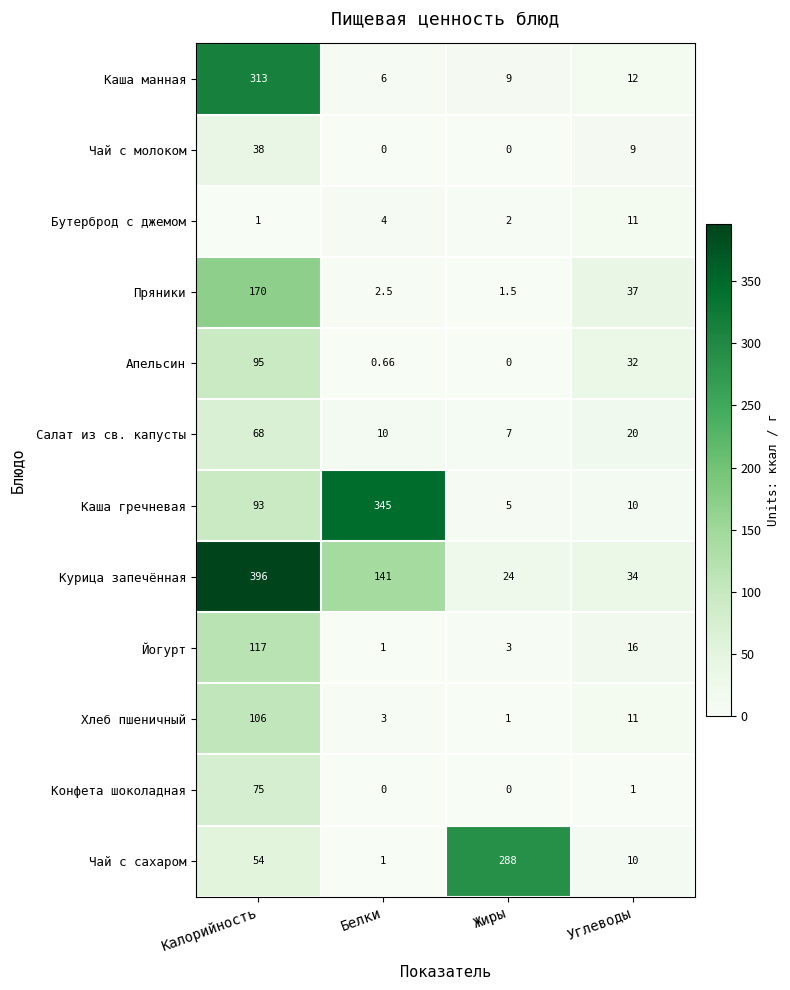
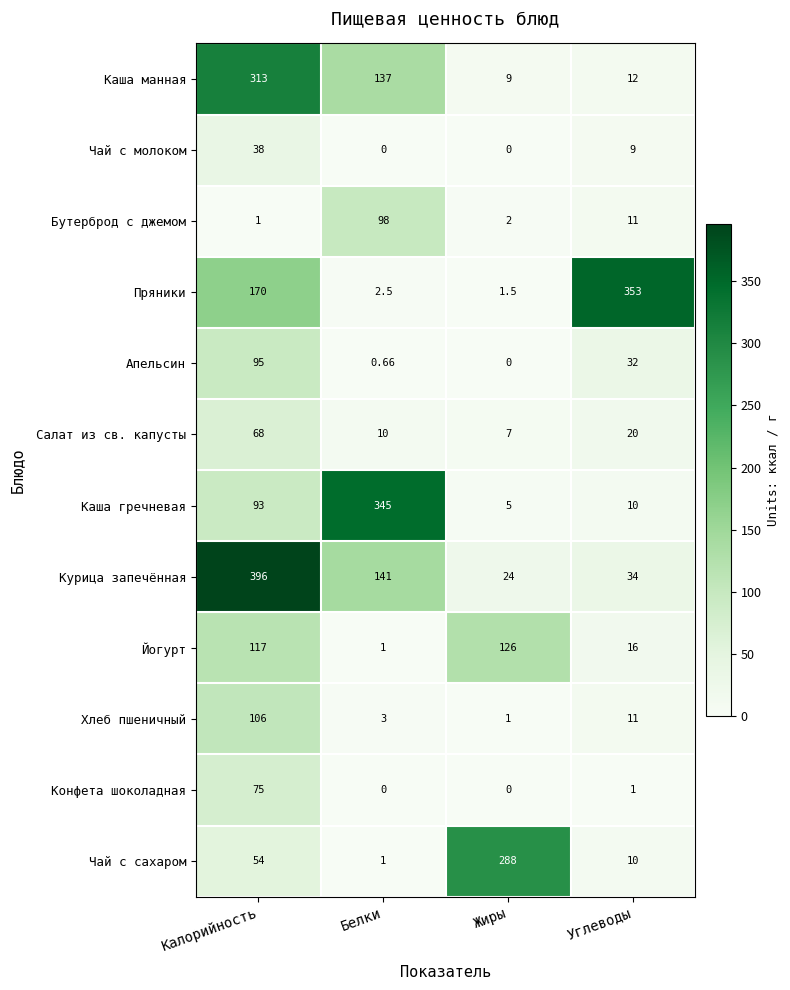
  {
    "Каша манная": {
      "Калорийность": 313,
-     "Белки": 6,
+     "Белки": 137,
      "Жиры": 9,
      "Углеводы": 12
    },
    "Чай с молоком": {
      "Калорийность": 38,
      "Белки": 0,
      "Жиры": 0,
      "Углеводы": 9
    },
    "Бутерброд с джемом": {
      "Калорийность": 1,
-     "Белки": 4,
+     "Белки": 98,
      "Жиры": 2,
      "Углеводы": 11
    },
    "Пряники": {
      "Калорийность": 170,
      "Белки": 2.5,
      "Жиры": 1.5,
-     "Углеводы": 37
+     "Углеводы": 353
    },
    "Апельсин": {
      "Калорийность": 95,
      "Белки": 0.66,
      "Жиры": 0,
      "Углеводы": 32
    },
    "Салат из св. капусты": {
      "Калорийность": 68,
      "Белки": 10,
      "Жиры": 7,
      "Углеводы": 20
    },
    "Каша гречневая": {
      "Калорийность": 93,
      "Белки": 345,
      "Жиры": 5,
      "Углеводы": 10
    },
    "Курица запечённая": {
      "Калорийность": 396,
      "Белки": 141,
      "Жиры": 24,
      "Углеводы": 34
    },
    "Йогурт": {
      "Калорийность": 117,
      "Белки": 1,
-     "Жиры": 3,
+     "Жиры": 126,
      "Углеводы": 16
    },
    "Хлеб пшеничный": {
      "Калорийность": 106,
      "Белки": 3,
      "Жиры": 1,
      "Углеводы": 11
    },
    "Конфета шоколадная": {
      "Калорийность": 75,
      "Белки": 0,
      "Жиры": 0,
      "Углеводы": 1
    },
    "Чай с сахаром": {
      "Калорийность": 54,
      "Белки": 1,
      "Жиры": 288,
      "Углеводы": 10
    }
  }
